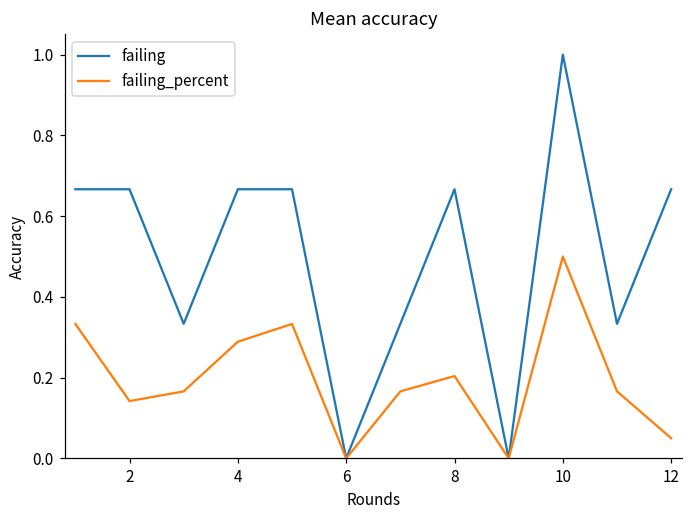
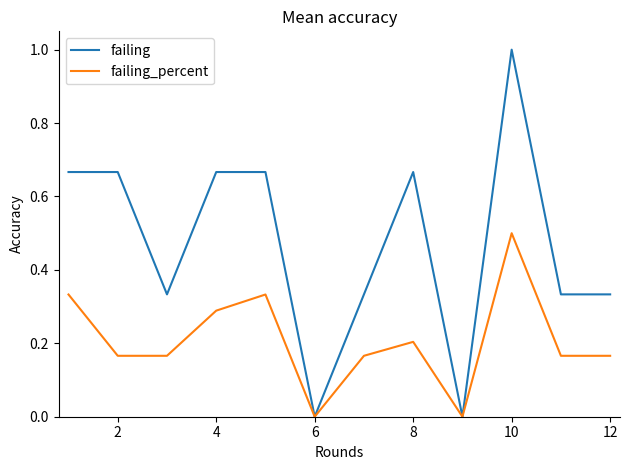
  {
    "failing": {
      "2": 0.67,
      "4": 0.67,
      "8": 0.67,
      "10": 1.00,
-     "12": 0.67
+     "12": 0.33
    },
    "failing_percent": {
-     "2": 0.14,
+     "2": 0.17,
      "4": 0.29,
      "8": 0.20,
      "10": 0.50,
-     "12": 0.05
+     "12": 0.17
    }
  }
